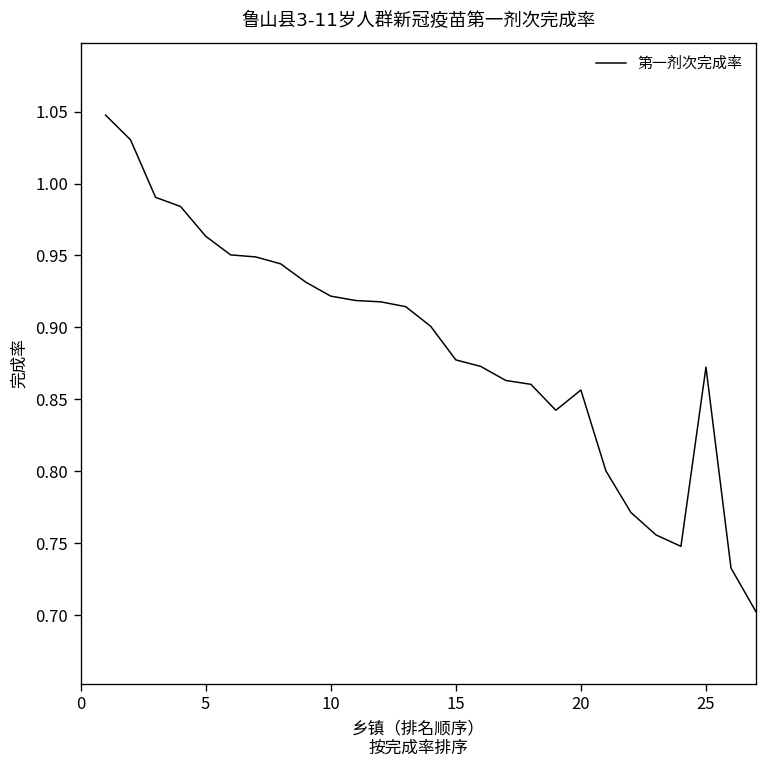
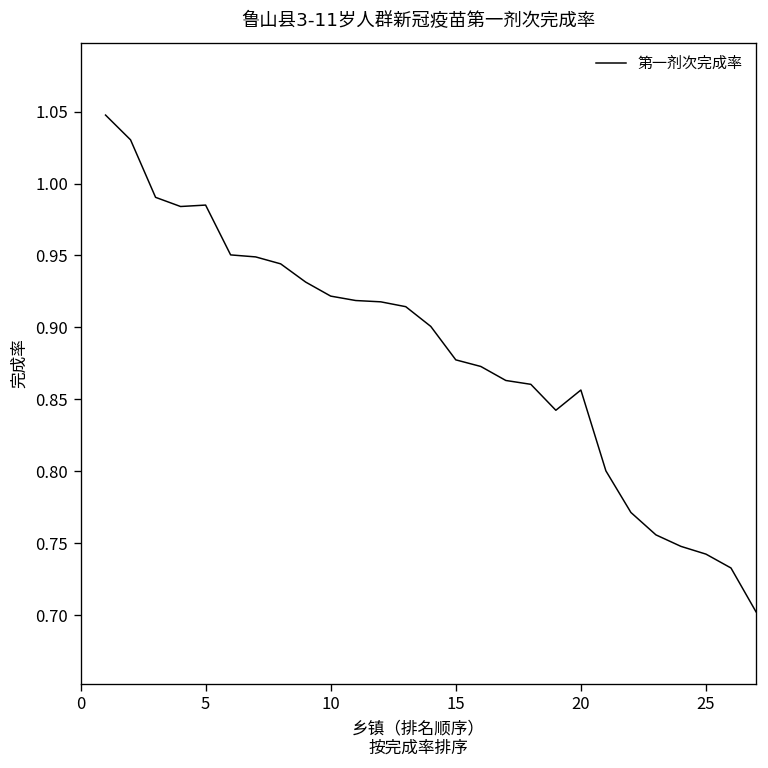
  {
-   "5": 0.963,
+   "5": 0.985,
    "10": 0.922,
    "15": 0.878,
    "20": 0.857,
-   "25": 0.872
+   "25": 0.743
  }
